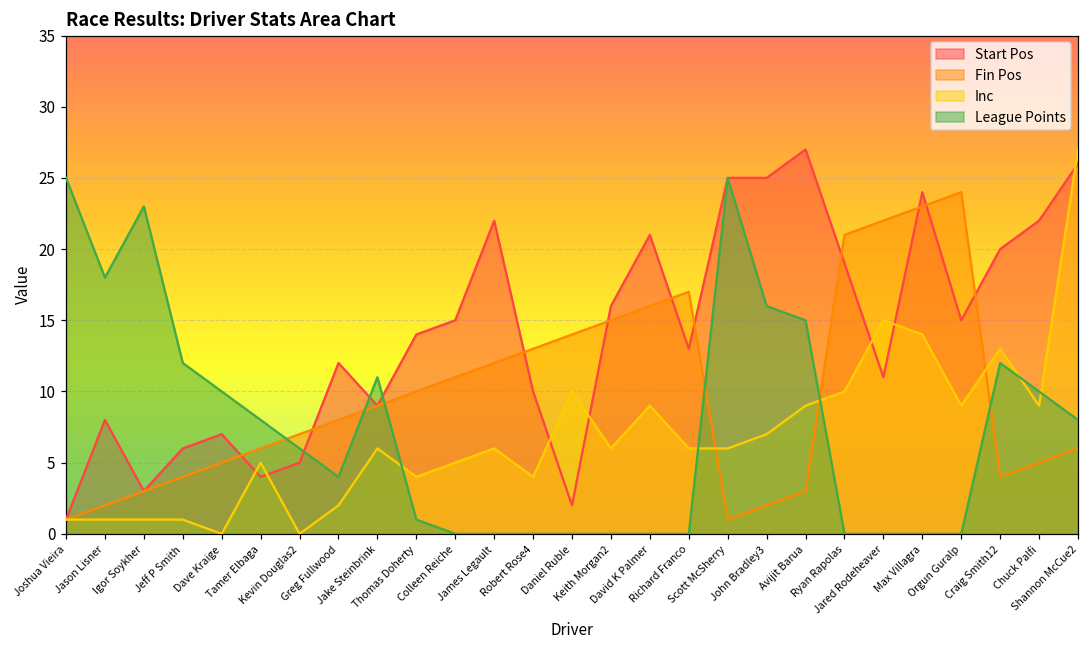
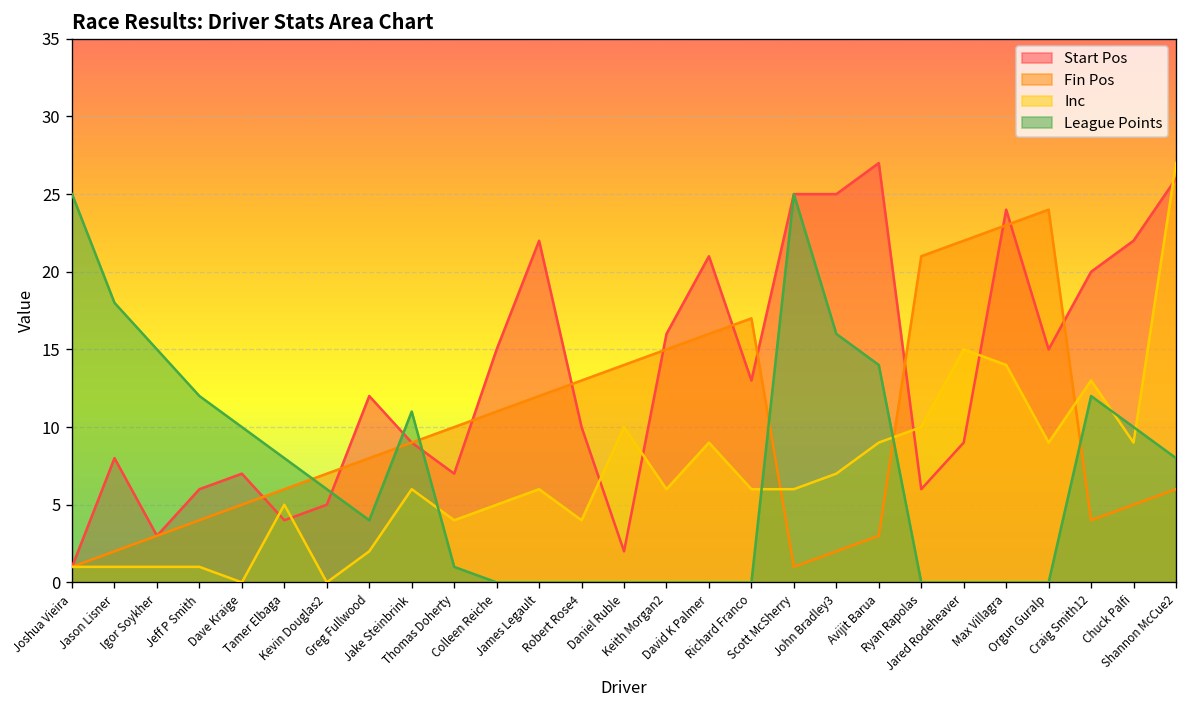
  {
    "Start Pos": {
      "Jason Lisner": 8,
      "Jeff P Smith": 6,
      "Dave Kraige": 7,
      "Tamer Elbaga": 4,
      "Kevin Douglas2": 5,
      "Greg Fullwood": 12,
-     "Thomas Doherty": 14,
+     "Thomas Doherty": 7,
      "Colleen Reiche": 15,
      "James Legault": 22,
      "Robert Rose4": 10,
      "Daniel Ruble": 2,
      "Keith Morgan2": 16,
      "David K Palmer": 21,
      "Richard Franco": 13,
      "John Bradley3": 25,
      "Avijit Barua": 27,
-     "Ryan Rapolas": 19,
-     "Jared Rodeheaver": 11,
+     "Ryan Rapolas": 6,
+     "Jared Rodeheaver": 9,
      "Max Villagra": 24,
      "Orgun Guralp": 15,
      "Craig Smith12": 20,
      "Chuck Palfi": 22,
      "Shannon McCue2": 26
    },
    "League Points": {
      "Joshua Vieira": 25,
      "Jason Lisner": 18,
-     "Igor Soykher": 23,
+     "Igor Soykher": 15,
      "Jeff P Smith": 12,
      "Dave Kraige": 10,
      "Tamer Elbaga": 8,
      "Kevin Douglas2": 6,
      "Greg Fullwood": 4,
      "Jake Steinbrink": 11,
      "Thomas Doherty": 1,
      "Colleen Reiche": 0,
      "James Legault": 0,
      "Robert Rose4": 0,
      "Daniel Ruble": 0,
      "Keith Morgan2": 0,
      "David K Palmer": 0,
      "Richard Franco": 0,
      "John Bradley3": 16,
-     "Avijit Barua": 15,
+     "Avijit Barua": 14,
      "Ryan Rapolas": 0,
      "Jared Rodeheaver": 0,
      "Max Villagra": 0,
      "Orgun Guralp": 0,
      "Craig Smith12": 12,
      "Chuck Palfi": 10,
      "Shannon McCue2": 8
    }
  }
